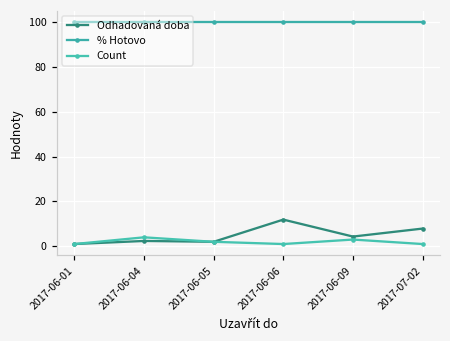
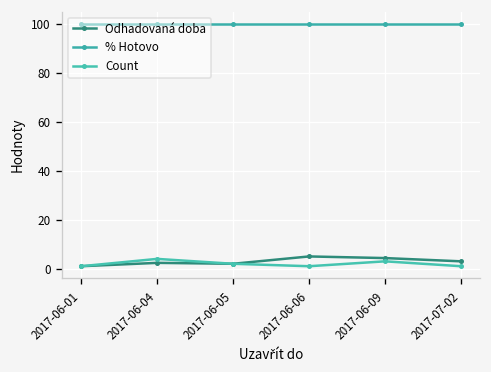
  {
    "Odhadovaná doba": {
      "2017-06-04": 2,
-     "2017-06-06": 12,
+     "2017-06-06": 5,
      "2017-06-09": 4,
-     "2017-07-02": 8
+     "2017-07-02": 3
    }
  }
